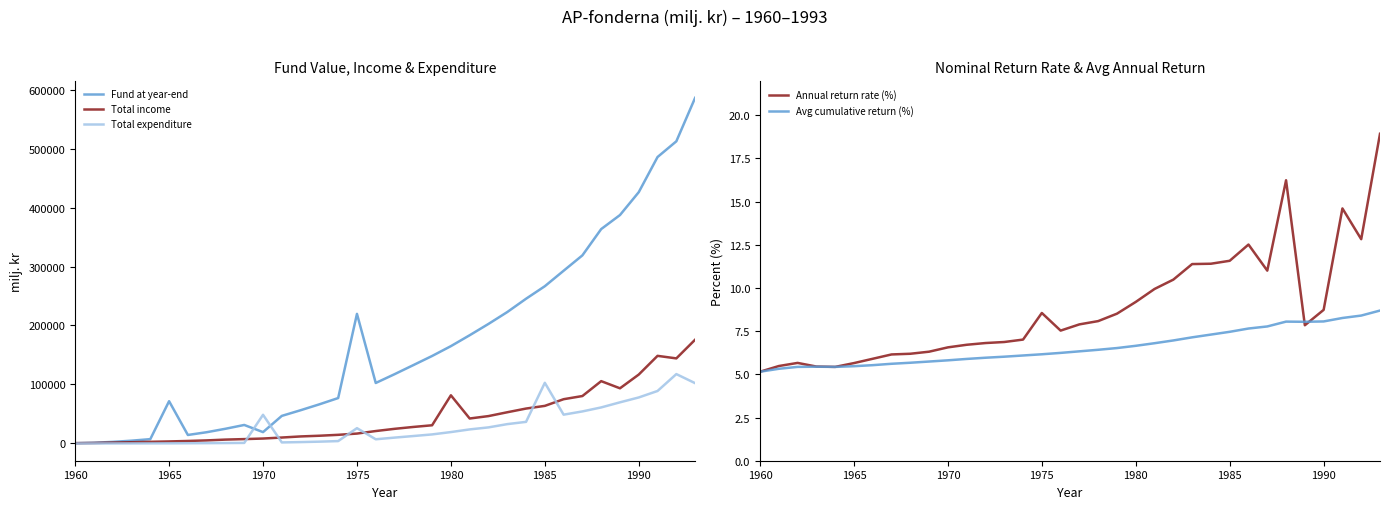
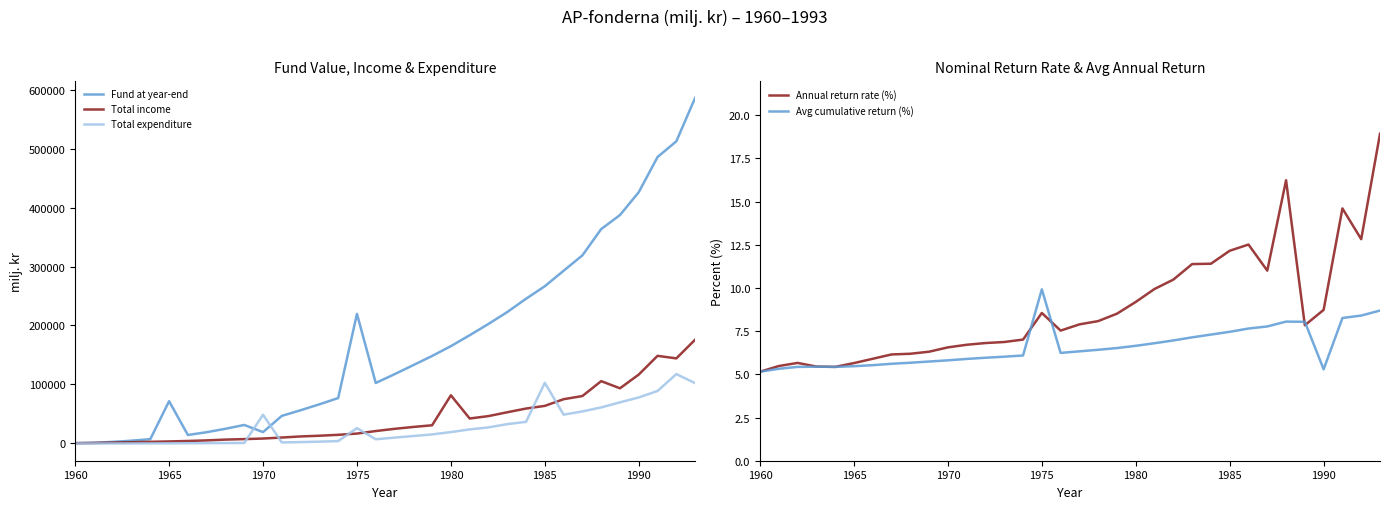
  {
    "Fund Value, Income & Expenditure": {
      "Fund at year-end": {
        "1965": 70000,
        "1970": 20000,
        "1975": 220000,
        "1980": 160000,
        "1985": 270000,
        "1990": 430000
      },
      "Total income": {
        "1970": 10000,
        "1975": 20000,
        "1980": 80000,
        "1985": 60000,
        "1990": 120000
      },
      "Total expenditure": {
        "1970": 50000,
        "1975": 30000,
        "1980": 20000,
        "1985": 100000,
        "1990": 80000
      }
    },
    "Nominal Return Rate & Avg Annual Return": {
      "Annual return rate (%)": {
        "1965": 5.7,
        "1970": 6.6,
        "1975": 8.6,
        "1980": 9.2,
-       "1985": 11.6,
+       "1985": 12.2,
        "1990": 8.7
      },
      "Avg cumulative return (%)": {
        "1965": 5.5,
        "1970": 5.8,
-       "1975": 6.2,
+       "1975": 9.9,
        "1980": 6.7,
        "1985": 7.5,
-       "1990": 8.1
+       "1990": 5.3
      }
    }
  }
